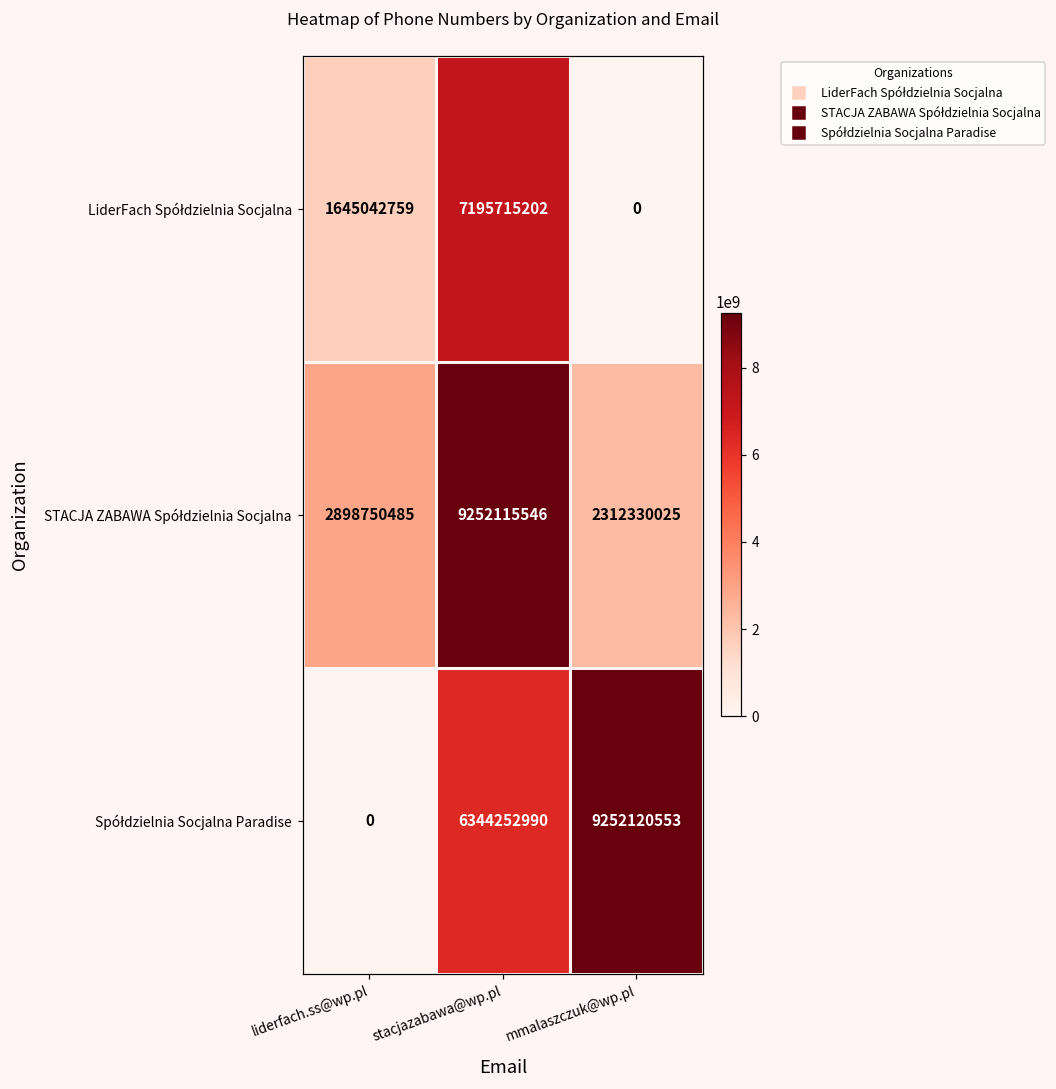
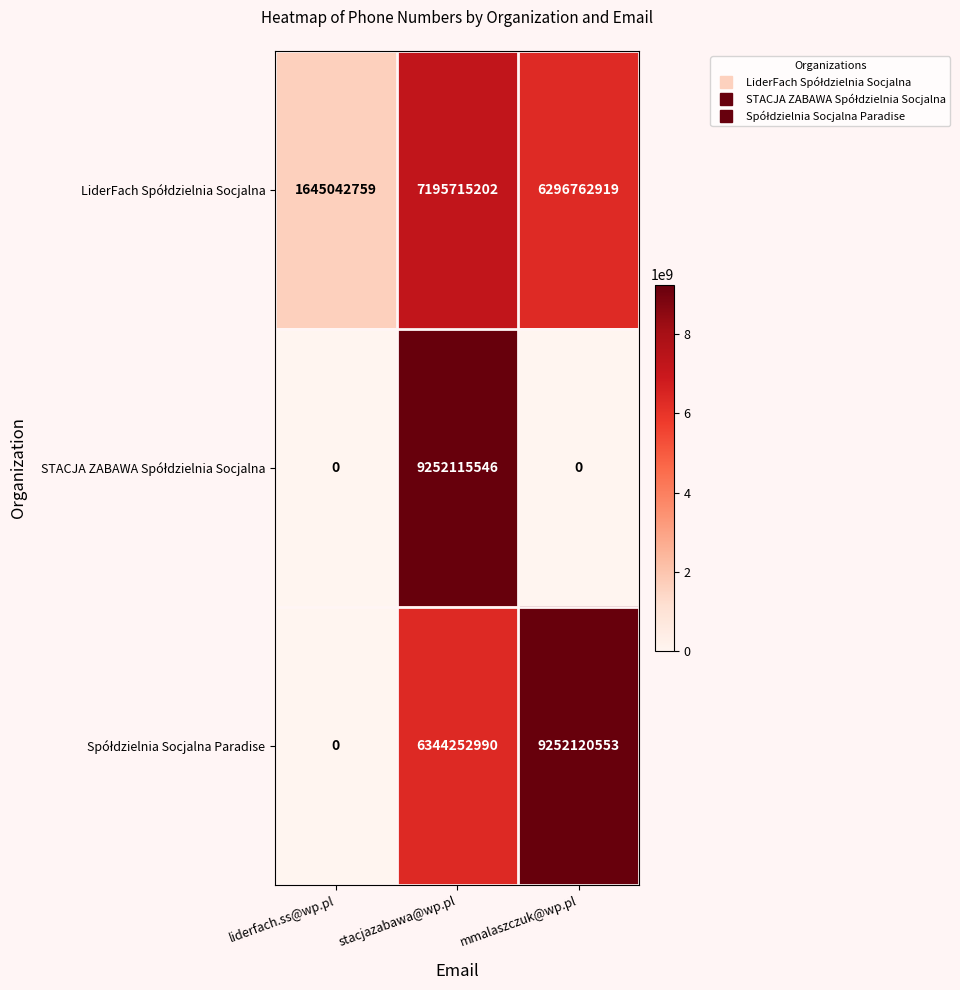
  {
    "LiderFach Spółdzielnia Socjalna": {
      "liderfach.ss@wp.pl": 1645042759,
      "stacjazabawa@wp.pl": 7195715202,
-     "mmalaszczuk@wp.pl": 0
+     "mmalaszczuk@wp.pl": 6296762919
    },
    "STACJA ZABAWA Spółdzielnia Socjalna": {
-     "liderfach.ss@wp.pl": 2898750485,
+     "liderfach.ss@wp.pl": 0,
      "stacjazabawa@wp.pl": 9252115546,
-     "mmalaszczuk@wp.pl": 2312330025
+     "mmalaszczuk@wp.pl": 0
    },
    "Spółdzielnia Socjalna Paradise": {
      "liderfach.ss@wp.pl": 0,
      "stacjazabawa@wp.pl": 6344252990,
      "mmalaszczuk@wp.pl": 9252120553
    }
  }
